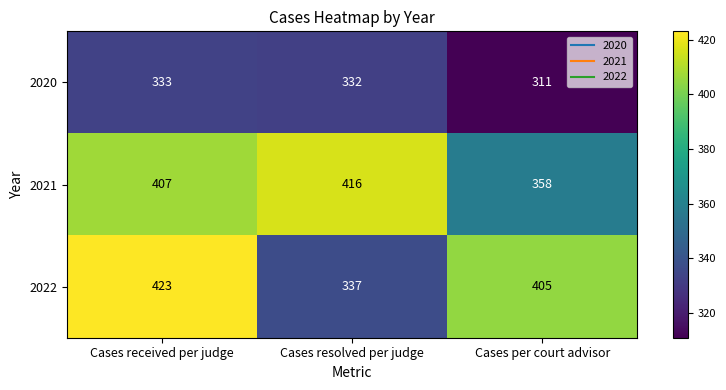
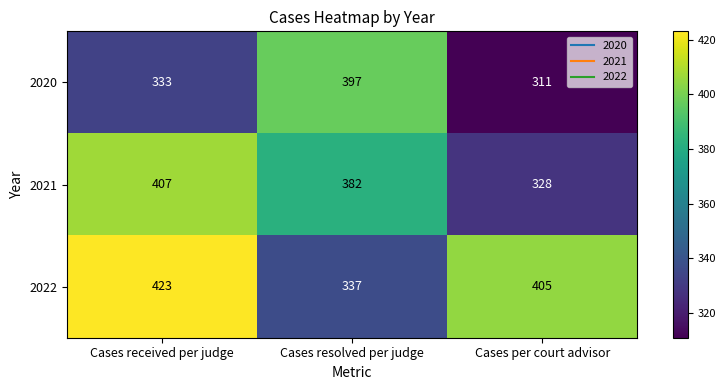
  {
    "2020": {
      "Cases received per judge": 333,
-     "Cases resolved per judge": 332,
+     "Cases resolved per judge": 397,
      "Cases per court advisor": 311
    },
    "2021": {
      "Cases received per judge": 407,
-     "Cases resolved per judge": 416,
-     "Cases per court advisor": 358
+     "Cases resolved per judge": 382,
+     "Cases per court advisor": 328
    },
    "2022": {
      "Cases received per judge": 423,
      "Cases resolved per judge": 337,
      "Cases per court advisor": 405
    }
  }
